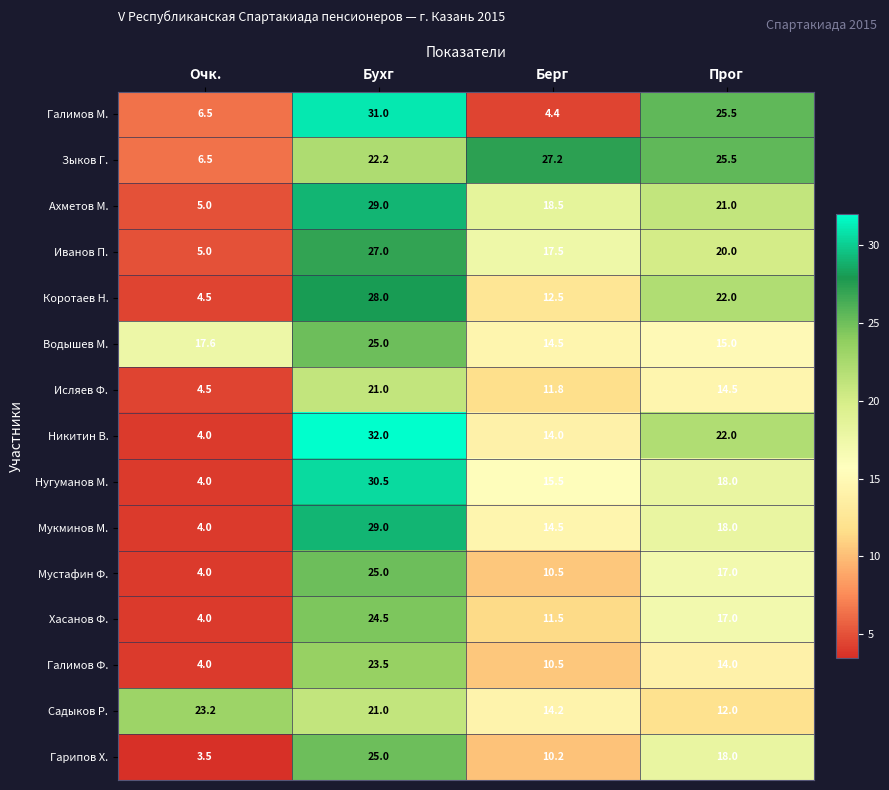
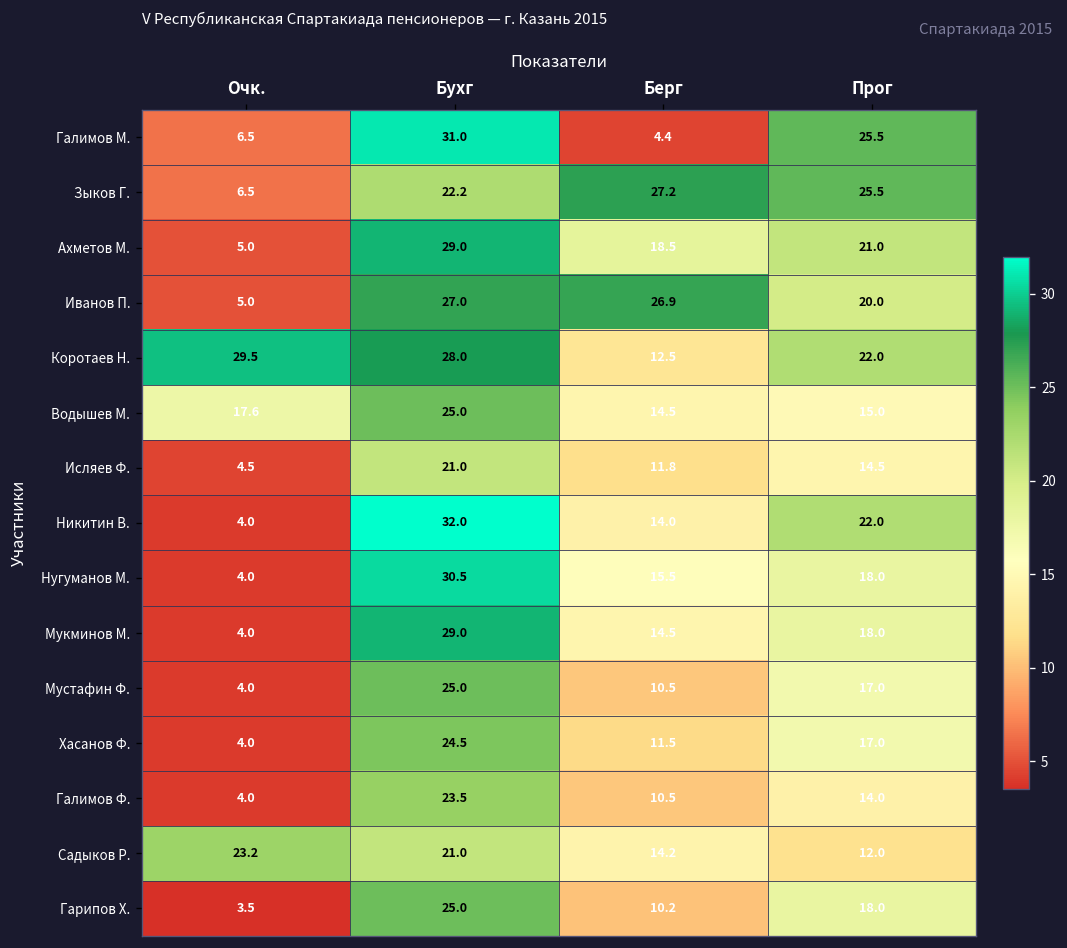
  {
    "Галимов М.": {
      "Очк.": 6.5,
      "Бухг": 31.0,
      "Берг": 4.4,
      "Прог": 25.5
    },
    "Зыков Г.": {
      "Очк.": 6.5,
      "Бухг": 22.2,
      "Берг": 27.2,
      "Прог": 25.5
    },
    "Ахметов М.": {
      "Очк.": 5.0,
      "Бухг": 29.0,
      "Берг": 18.5,
      "Прог": 21.0
    },
    "Иванов П.": {
      "Очк.": 5.0,
      "Бухг": 27.0,
-     "Берг": 17.5,
+     "Берг": 26.9,
      "Прог": 20.0
    },
    "Коротаев Н.": {
-     "Очк.": 4.5,
+     "Очк.": 29.5,
      "Бухг": 28.0,
      "Берг": 12.5,
      "Прог": 22.0
    },
    "Водышев М.": {
      "Очк.": 17.6,
      "Бухг": 25.0,
      "Берг": 14.5,
      "Прог": 15.0
    },
    "Исляев Ф.": {
      "Очк.": 4.5,
      "Бухг": 21.0,
      "Берг": 11.8,
      "Прог": 14.5
    },
    "Никитин В.": {
      "Очк.": 4.0,
      "Бухг": 32.0,
      "Берг": 14.0,
      "Прог": 22.0
    },
    "Нугуманов М.": {
      "Очк.": 4.0,
      "Бухг": 30.5,
      "Берг": 15.5,
      "Прог": 18.0
    },
    "Мукминов М.": {
      "Очк.": 4.0,
      "Бухг": 29.0,
      "Берг": 14.5,
      "Прог": 18.0
    },
    "Мустафин Ф.": {
      "Очк.": 4.0,
      "Бухг": 25.0,
      "Берг": 10.5,
      "Прог": 17.0
    },
    "Хасанов Ф.": {
      "Очк.": 4.0,
      "Бухг": 24.5,
      "Берг": 11.5,
      "Прог": 17.0
    },
    "Галимов Ф.": {
      "Очк.": 4.0,
      "Бухг": 23.5,
      "Берг": 10.5,
      "Прог": 14.0
    },
    "Садыков Р.": {
      "Очк.": 23.2,
      "Бухг": 21.0,
      "Берг": 14.2,
      "Прог": 12.0
    },
    "Гарипов Х.": {
      "Очк.": 3.5,
      "Бухг": 25.0,
      "Берг": 10.2,
      "Прог": 18.0
    }
  }
